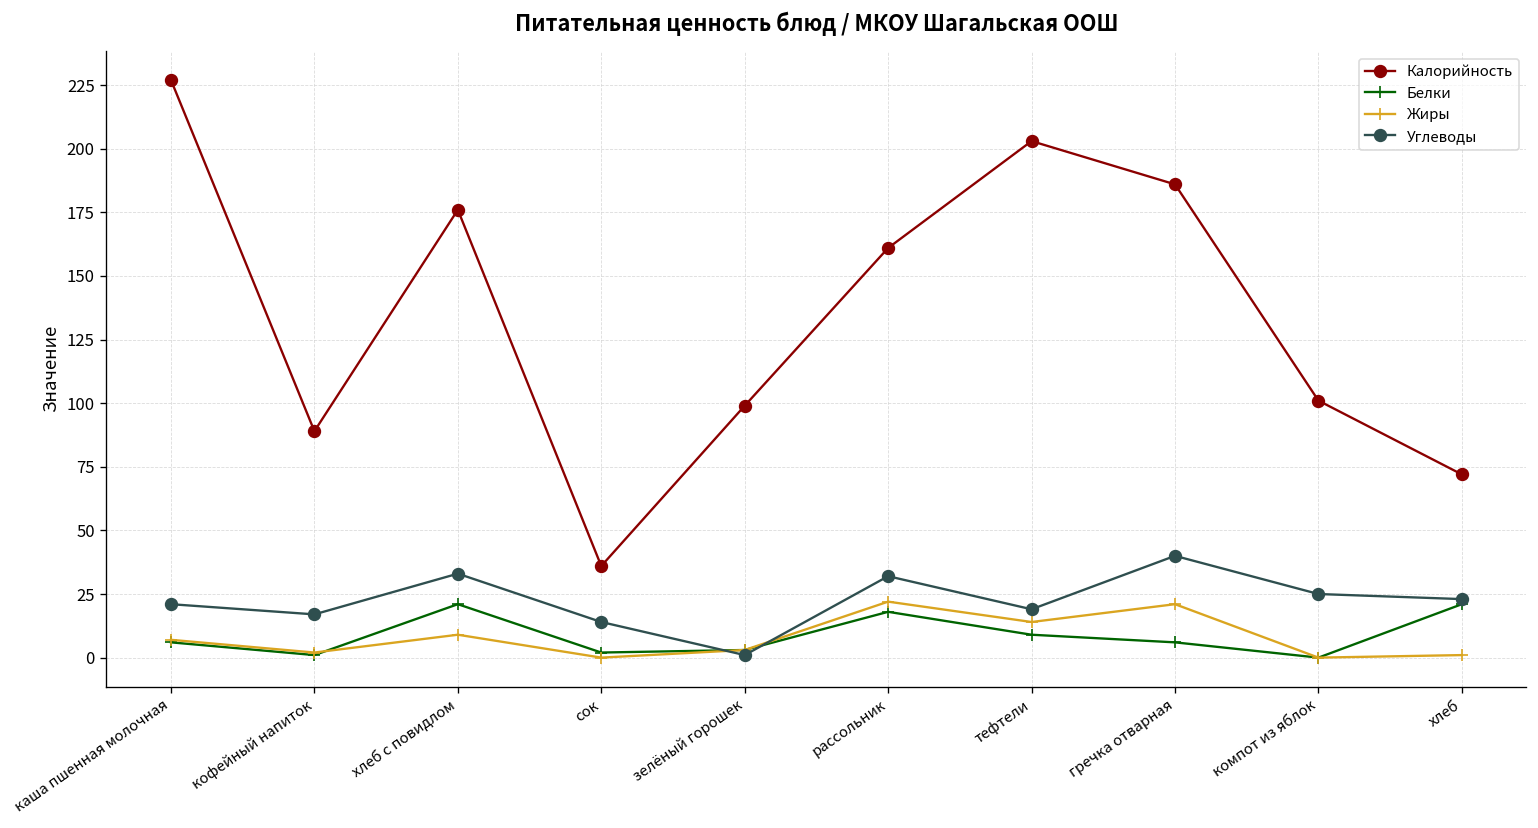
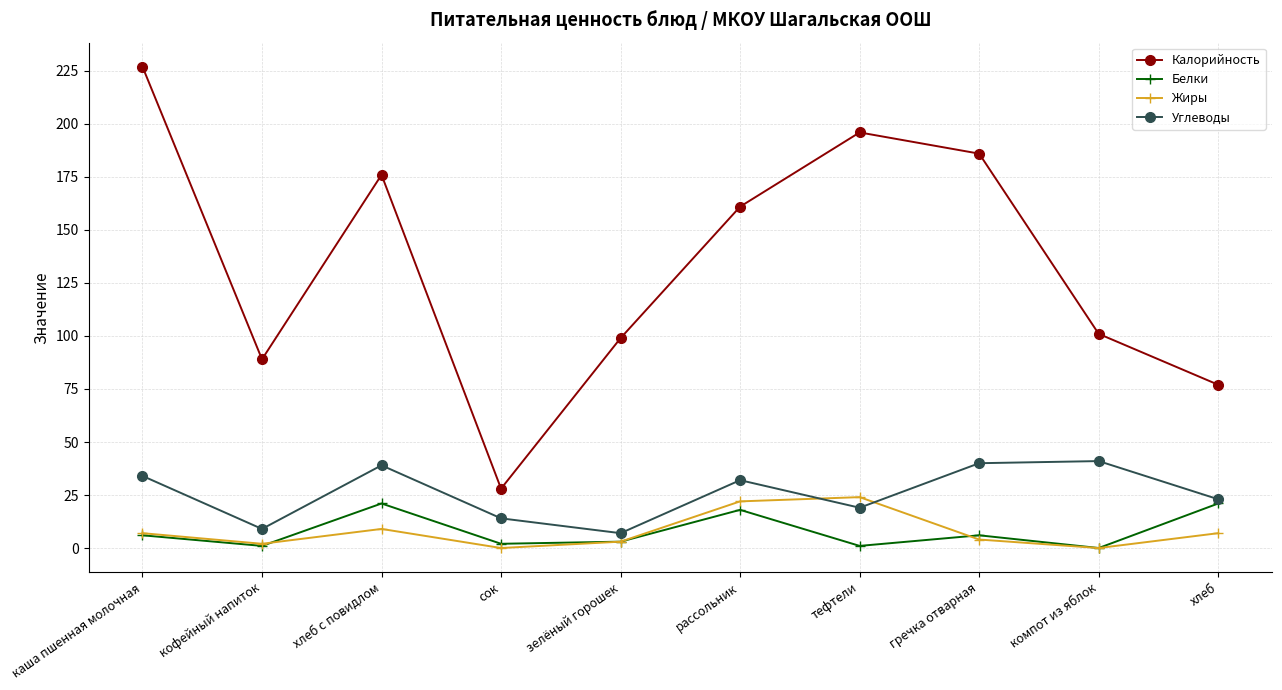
  {
    "Калорийность": {
      "каша пшенная молочная": 227,
      "кофейный напиток": 89,
      "хлеб с повидлом": 176,
-     "сок": 36,
+     "сок": 28,
      "зелёный горошек": 99,
      "рассольник": 161,
-     "тефтели": 203,
+     "тефтели": 196,
      "гречка отварная": 186,
      "компот из яблок": 101,
-     "хлеб": 72
+     "хлеб": 77
    },
    "Белки": {
      "хлеб с повидлом": 21,
      "сок": 2,
      "рассольник": 18,
-     "тефтели": 9,
+     "тефтели": 1,
      "гречка отварная": 6,
      "хлеб": 21
    },
    "Жиры": {
      "хлеб с повидлом": 9,
      "сок": 0,
      "рассольник": 22,
-     "тефтели": 14,
-     "гречка отварная": 21,
-     "хлеб": 1
+     "тефтели": 24,
+     "гречка отварная": 4,
+     "хлеб": 7
    },
    "Углеводы": {
-     "каша пшенная молочная": 21,
-     "кофейный напиток": 17,
-     "хлеб с повидлом": 33,
+     "каша пшенная молочная": 34,
+     "кофейный напиток": 9,
+     "хлеб с повидлом": 39,
      "сок": 14,
-     "зелёный горошек": 1,
+     "зелёный горошек": 7,
      "рассольник": 32,
      "тефтели": 19,
      "гречка отварная": 40,
-     "компот из яблок": 25,
+     "компот из яблок": 41,
      "хлеб": 23
    }
  }
